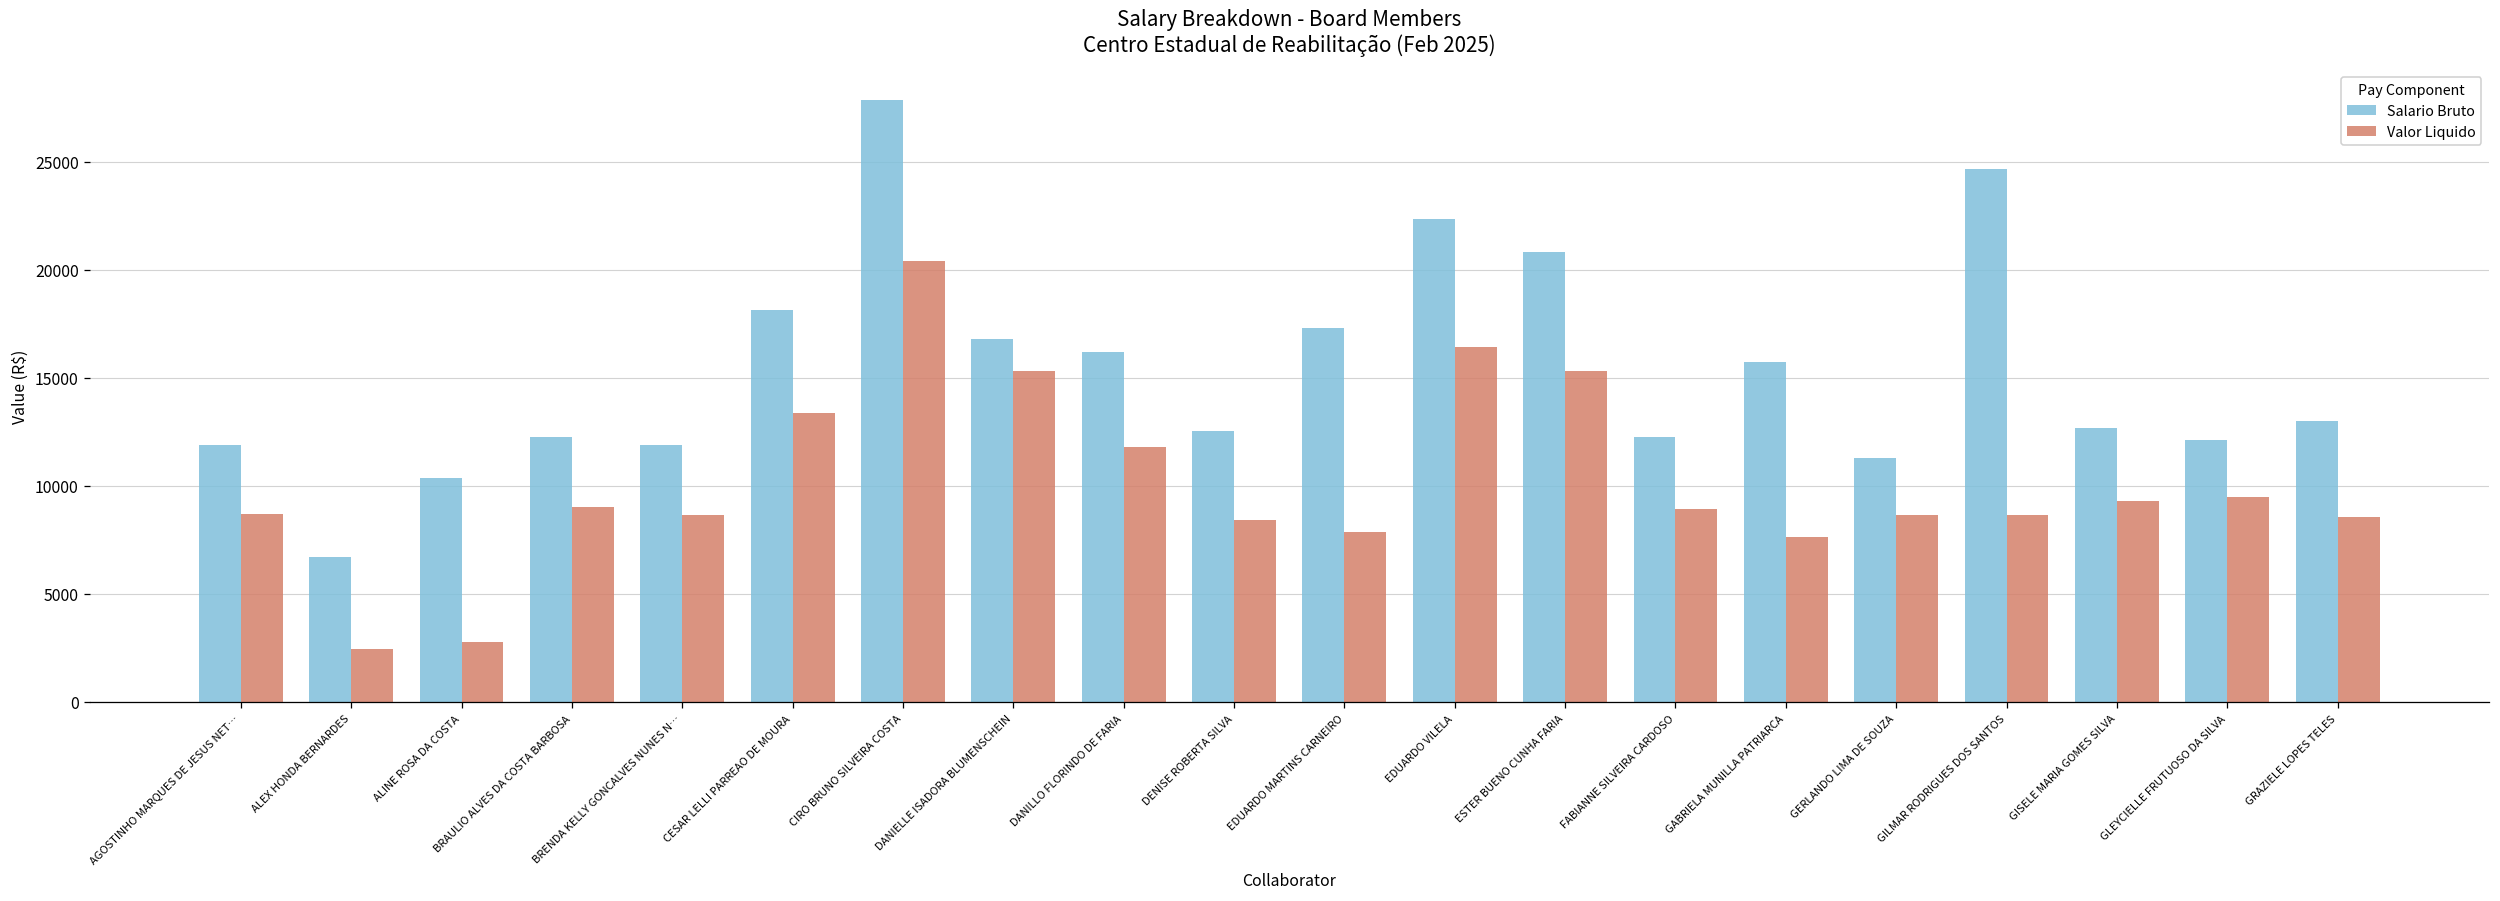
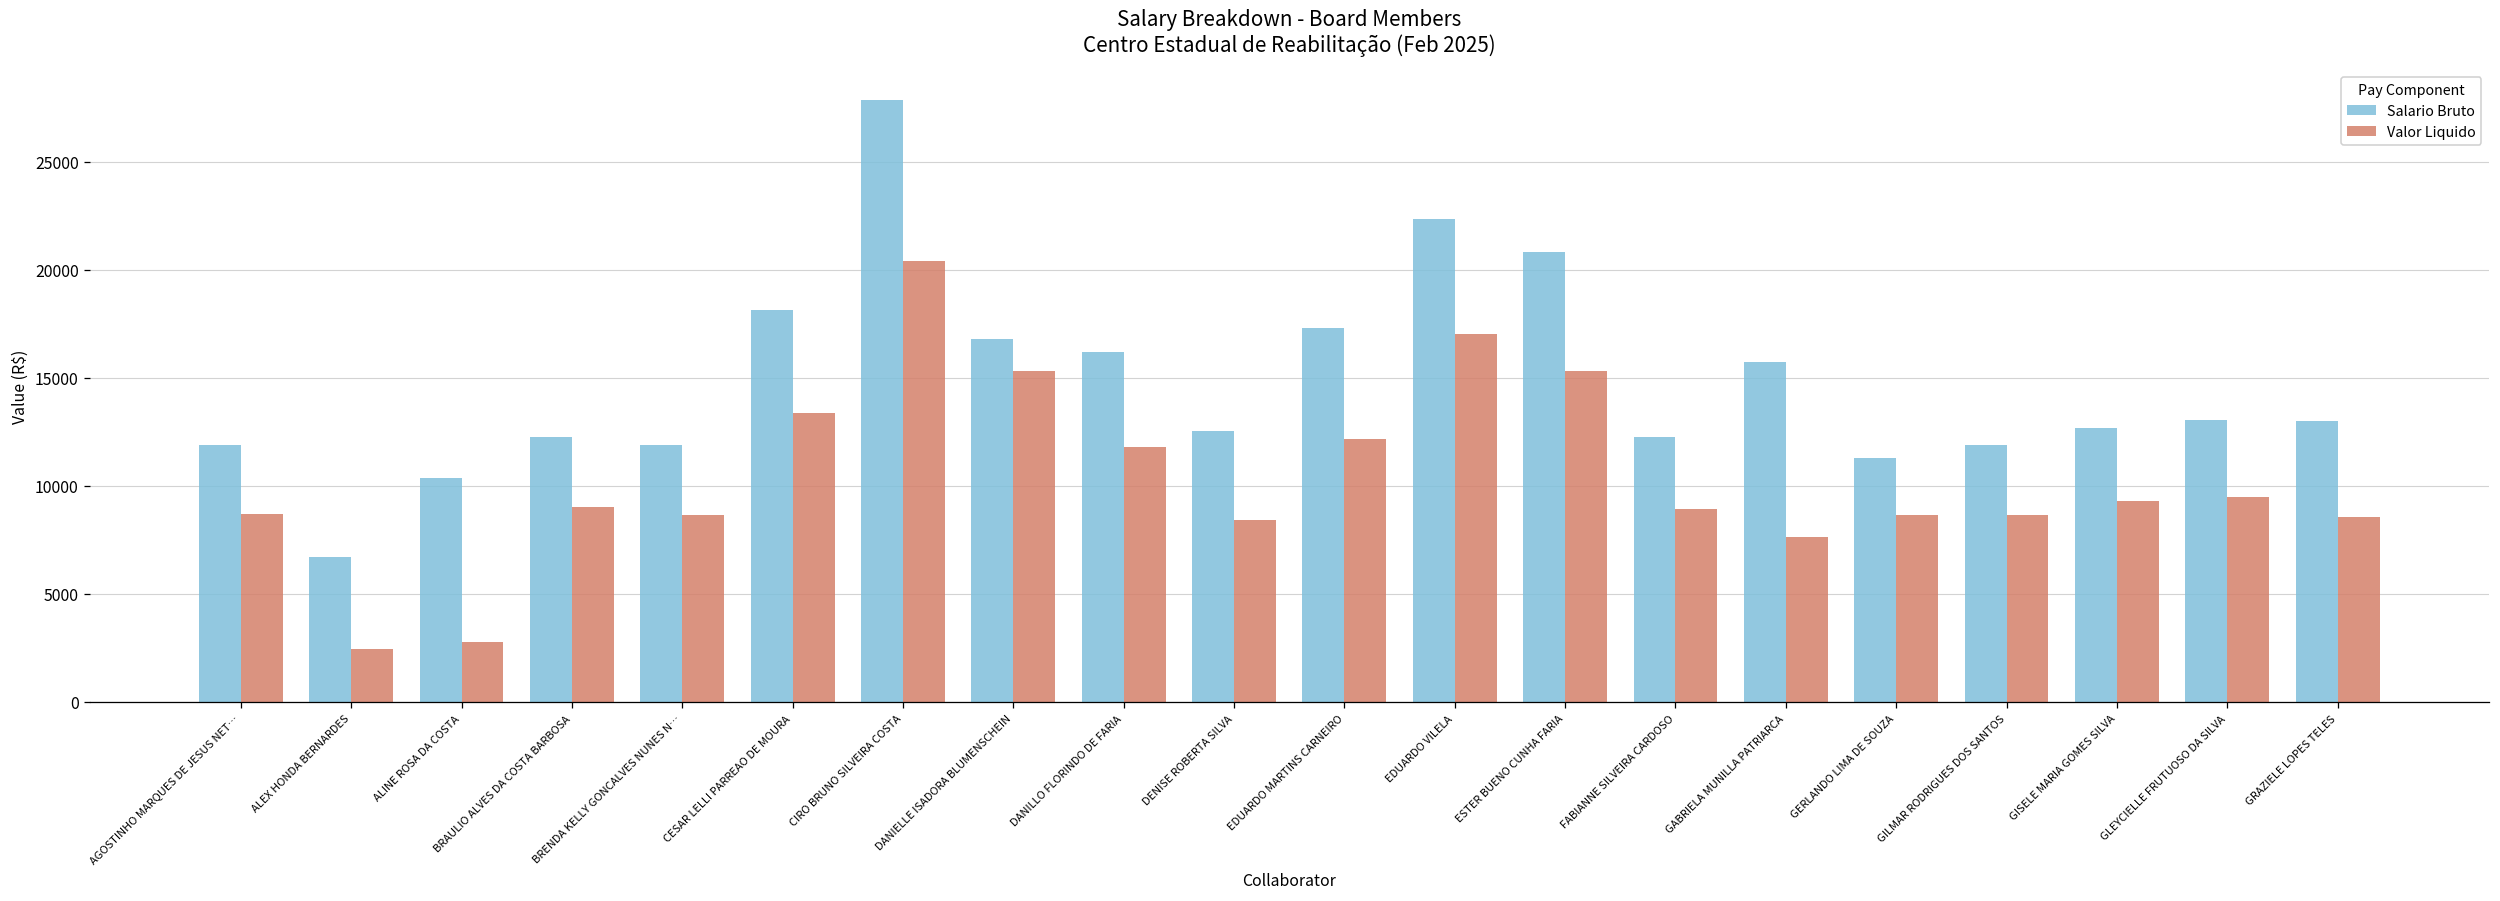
  {
    "Salario Bruto": {
      "AGOSTINHO MARQUES DE JESUS NET…": 11900,
      "ALEX HONDA BERNARDES": 6700,
      "ALINE ROSA DA COSTA": 10400,
      "BRAULIO ALVES DA COSTA BARBOSA": 12300,
      "BRENDA KELLY GONCALVES NUNES N…": 11900,
      "CESAR LELLI PARREAO DE MOURA": 18200,
      "CIRO BRUNO SILVEIRA COSTA": 27800,
      "DANIELLE ISADORA BLUMENSCHEIN": 16800,
      "DANILLO FLORINDO DE FARIA": 16200,
      "DENISE ROBERTA SILVA": 12500,
      "EDUARDO MARTINS CARNEIRO": 17300,
      "EDUARDO VILELA": 22400,
      "ESTER BUENO CUNHA FARIA": 20800,
      "FABIANNE SILVEIRA CARDOSO": 12300,
      "GABRIELA MUNILLA PATRIARCA": 15700,
      "GERLANDO LIMA DE SOUZA": 11300,
-     "GILMAR RODRIGUES DOS SANTOS": 24700,
+     "GILMAR RODRIGUES DOS SANTOS": 11900,
      "GISELE MARIA GOMES SILVA": 12700,
-     "GLEYCIELLE FRUTUOSO DA SILVA": 12100,
+     "GLEYCIELLE FRUTUOSO DA SILVA": 13100,
      "GRAZIELE LOPES TELES": 13000
    },
    "Valor Liquido": {
      "AGOSTINHO MARQUES DE JESUS NET…": 8700,
      "ALEX HONDA BERNARDES": 2400,
      "ALINE ROSA DA COSTA": 2800,
      "BRAULIO ALVES DA COSTA BARBOSA": 9000,
      "BRENDA KELLY GONCALVES NUNES N…": 8700,
      "CESAR LELLI PARREAO DE MOURA": 13400,
      "CIRO BRUNO SILVEIRA COSTA": 20400,
      "DANIELLE ISADORA BLUMENSCHEIN": 15300,
      "DANILLO FLORINDO DE FARIA": 11800,
      "DENISE ROBERTA SILVA": 8400,
-     "EDUARDO MARTINS CARNEIRO": 7900,
-     "EDUARDO VILELA": 16400,
+     "EDUARDO MARTINS CARNEIRO": 12200,
+     "EDUARDO VILELA": 17000,
      "ESTER BUENO CUNHA FARIA": 15300,
      "FABIANNE SILVEIRA CARDOSO": 9000,
      "GABRIELA MUNILLA PATRIARCA": 7600,
      "GERLANDO LIMA DE SOUZA": 8600,
      "GILMAR RODRIGUES DOS SANTOS": 8700,
      "GISELE MARIA GOMES SILVA": 9300,
      "GLEYCIELLE FRUTUOSO DA SILVA": 9500,
      "GRAZIELE LOPES TELES": 8600
    }
  }
